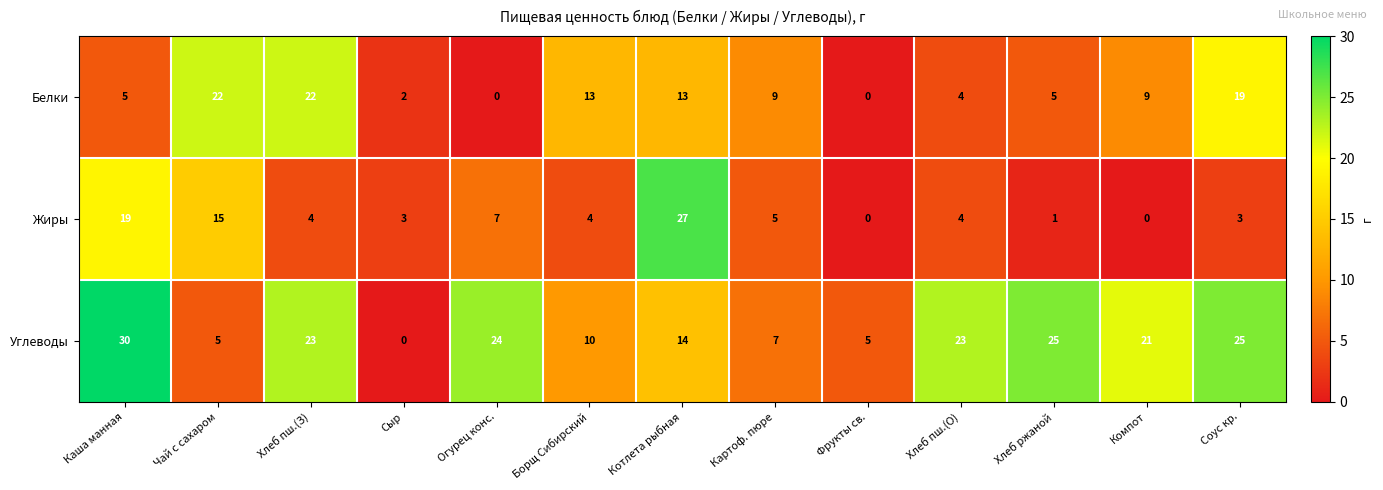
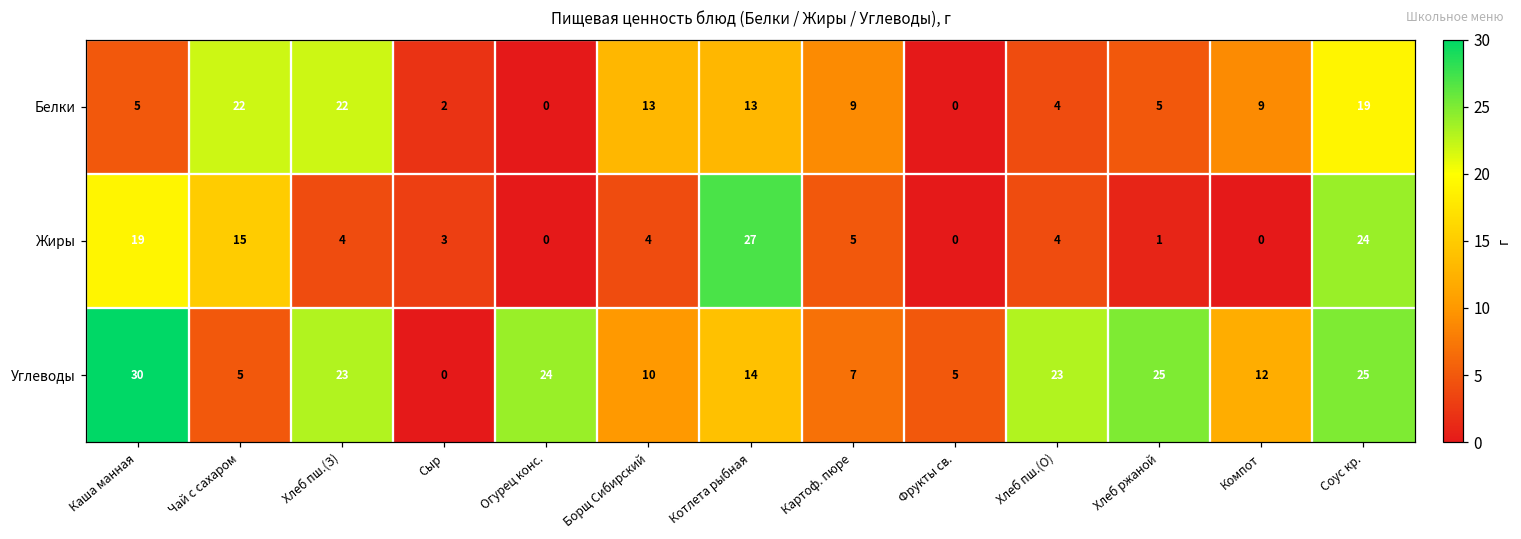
  {
    "Белки": {
      "Каша манная": 5,
      "Чай с сахаром": 22,
      "Хлеб пш.(З)": 22,
      "Сыр": 2,
      "Огурец конс.": 0,
      "Борщ Сибирский": 13,
      "Котлета рыбная": 13,
      "Картоф. пюре": 9,
      "Фрукты св.": 0,
      "Хлеб пш.(О)": 4,
      "Хлеб ржаной": 5,
      "Компот": 9,
      "Соус кр.": 19
    },
    "Жиры": {
      "Каша манная": 19,
      "Чай с сахаром": 15,
      "Хлеб пш.(З)": 4,
      "Сыр": 3,
-     "Огурец конс.": 7,
+     "Огурец конс.": 0,
      "Борщ Сибирский": 4,
      "Котлета рыбная": 27,
      "Картоф. пюре": 5,
      "Фрукты св.": 0,
      "Хлеб пш.(О)": 4,
      "Хлеб ржаной": 1,
      "Компот": 0,
-     "Соус кр.": 3
+     "Соус кр.": 24
    },
    "Углеводы": {
      "Каша манная": 30,
      "Чай с сахаром": 5,
      "Хлеб пш.(З)": 23,
      "Сыр": 0,
      "Огурец конс.": 24,
      "Борщ Сибирский": 10,
      "Котлета рыбная": 14,
      "Картоф. пюре": 7,
      "Фрукты св.": 5,
      "Хлеб пш.(О)": 23,
      "Хлеб ржаной": 25,
-     "Компот": 21,
+     "Компот": 12,
      "Соус кр.": 25
    }
  }
